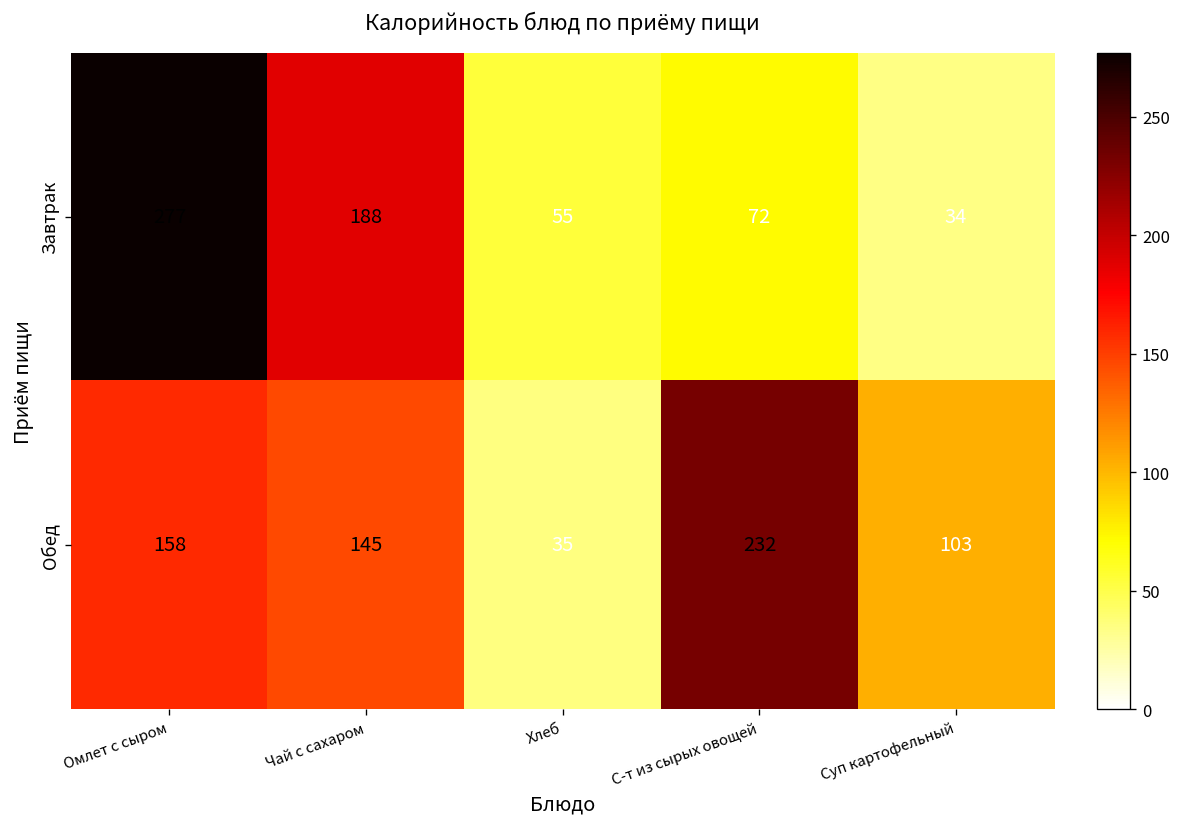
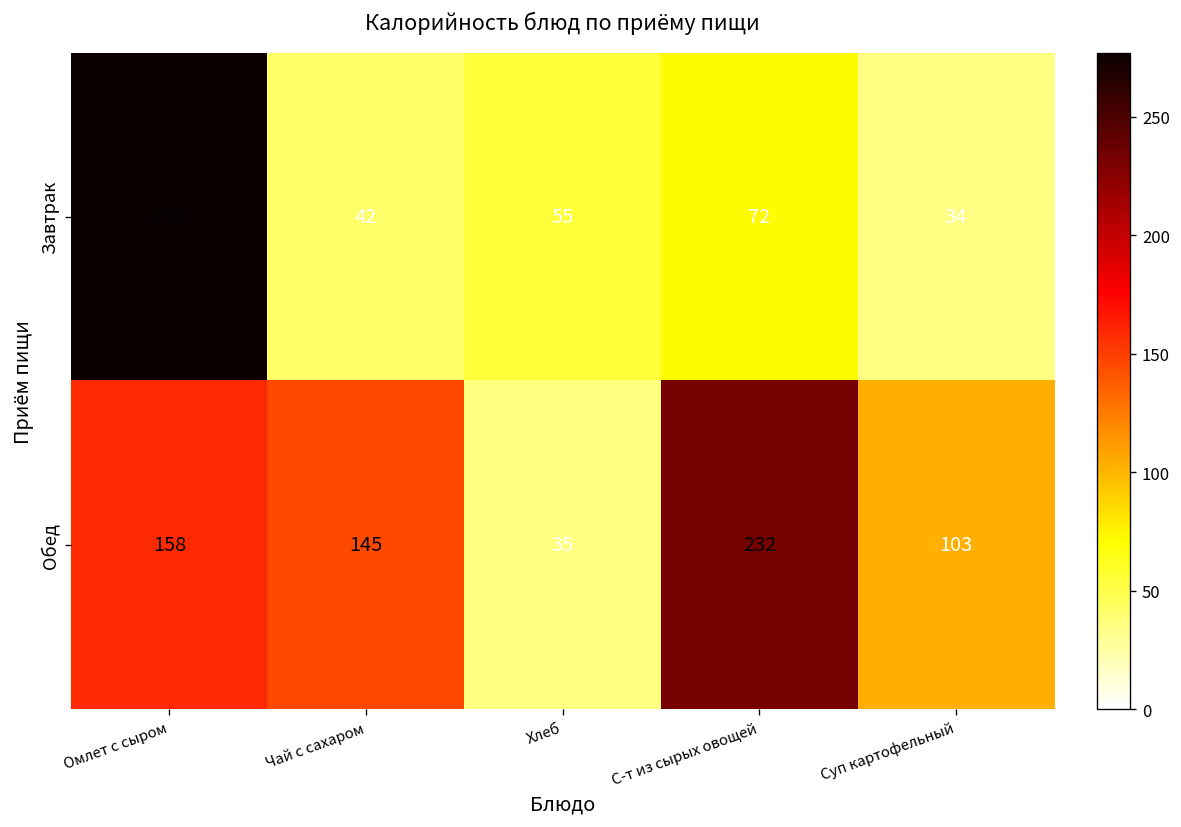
  {
    "Завтрак": {
-     "Чай с сахаром": 188,
+     "Чай с сахаром": 42,
      "Хлеб": 55,
      "С-т из сырых овощей": 72,
      "Суп картофельный": 34
    },
    "Обед": {
      "Омлет с сыром": 158,
      "Чай с сахаром": 145,
      "Хлеб": 35,
      "С-т из сырых овощей": 232,
      "Суп картофельный": 103
    }
  }
